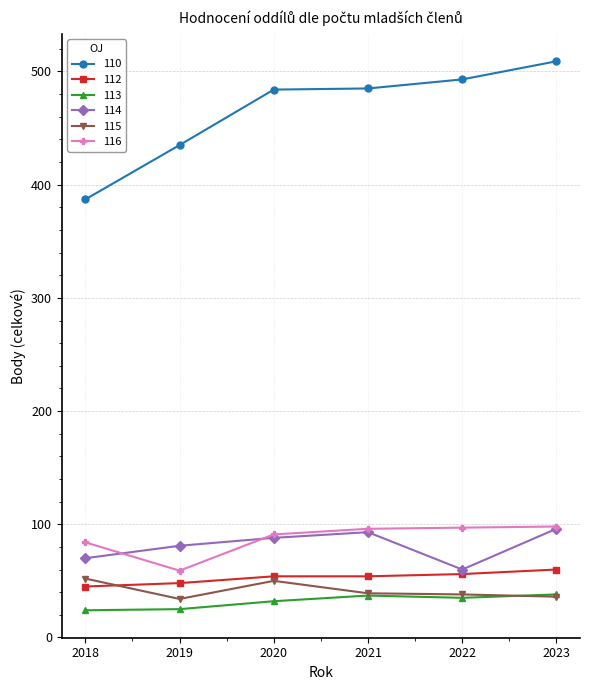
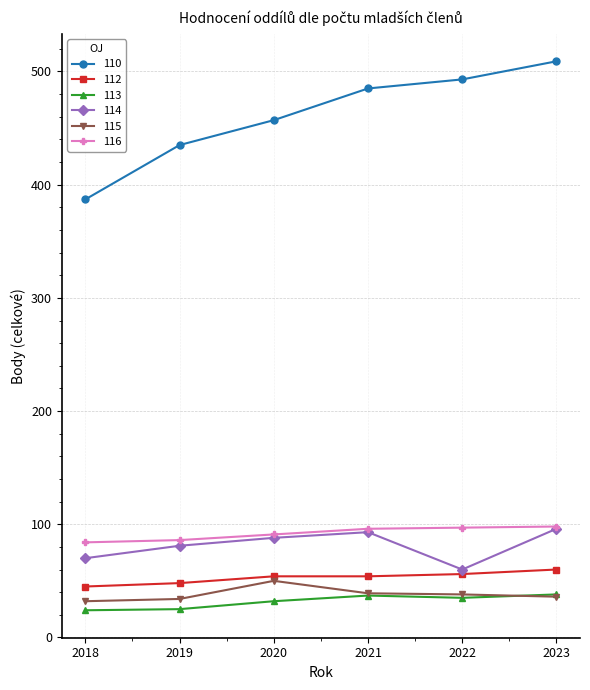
  {
    "110": {
      "2018": 387,
      "2019": 435,
-     "2020": 484,
+     "2020": 457,
      "2021": 485,
      "2022": 493,
      "2023": 509
    },
    "112": {
      "2018": 45,
      "2019": 48,
      "2020": 54,
      "2021": 54,
      "2022": 56,
      "2023": 60
    },
    "113": {
      "2018": 24,
      "2019": 25,
      "2020": 32,
      "2022": 35
    },
    "114": {
      "2018": 70,
      "2019": 81,
      "2020": 88,
      "2021": 93,
      "2022": 60
    },
    "115": {
-     "2018": 52,
+     "2018": 32,
      "2019": 34,
      "2020": 50,
      "2022": 38
    },
    "116": {
      "2018": 84,
-     "2019": 59,
+     "2019": 86,
      "2020": 91,
      "2021": 96,
      "2022": 97
    }
  }
